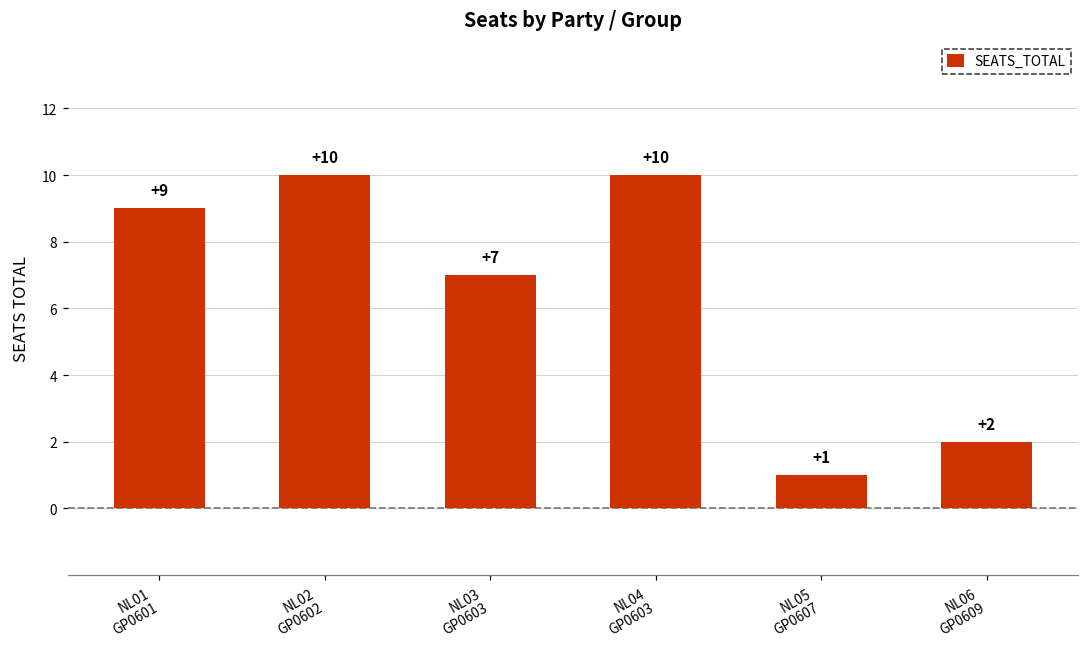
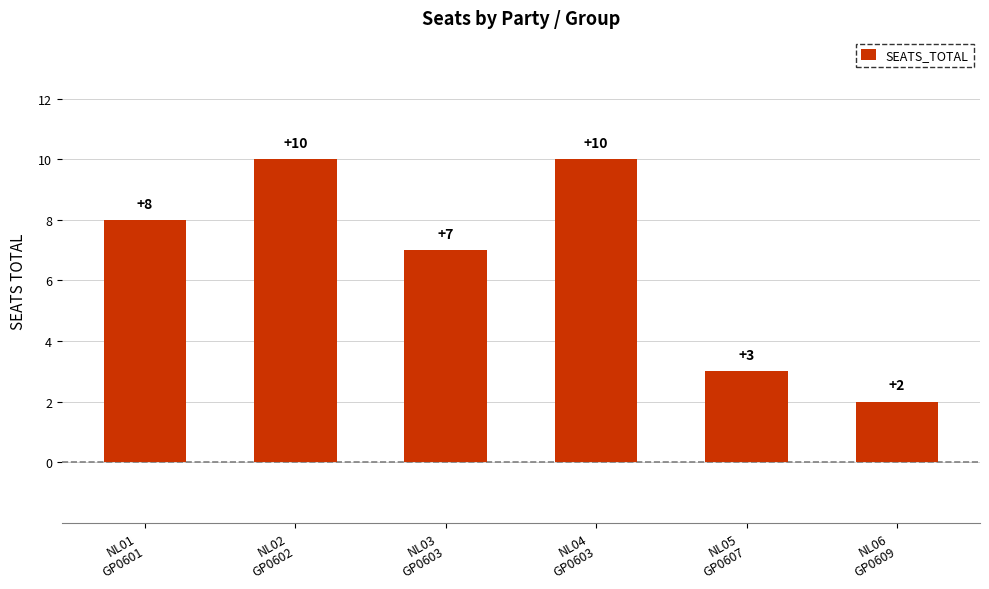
  {
-   "NL01 GP0601": "+9",
+   "NL01 GP0601": "+8",
    "NL02 GP0602": "+10",
    "NL03 GP0603": "+7",
    "NL04 GP0603": "+10",
-   "NL05 GP0607": "+1",
+   "NL05 GP0607": "+3",
    "NL06 GP0609": "+2"
  }
